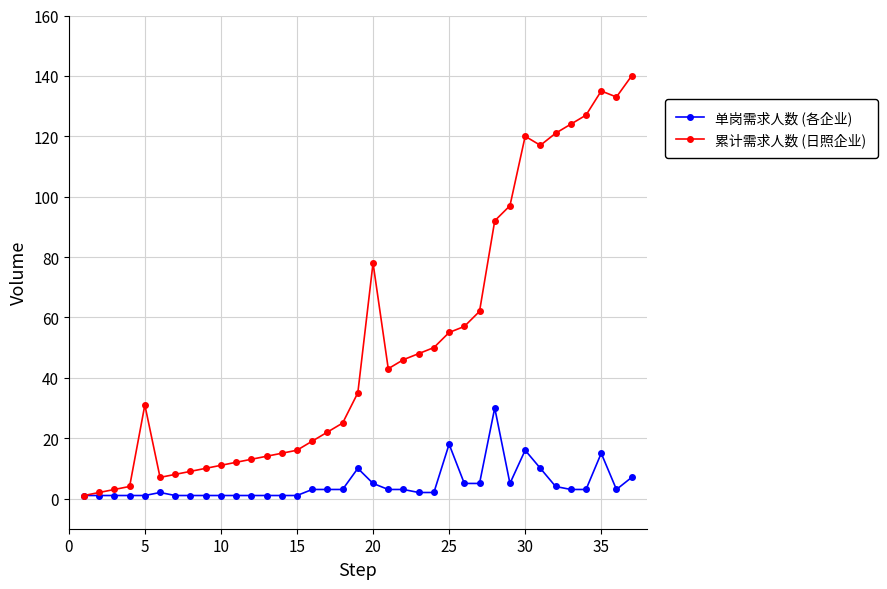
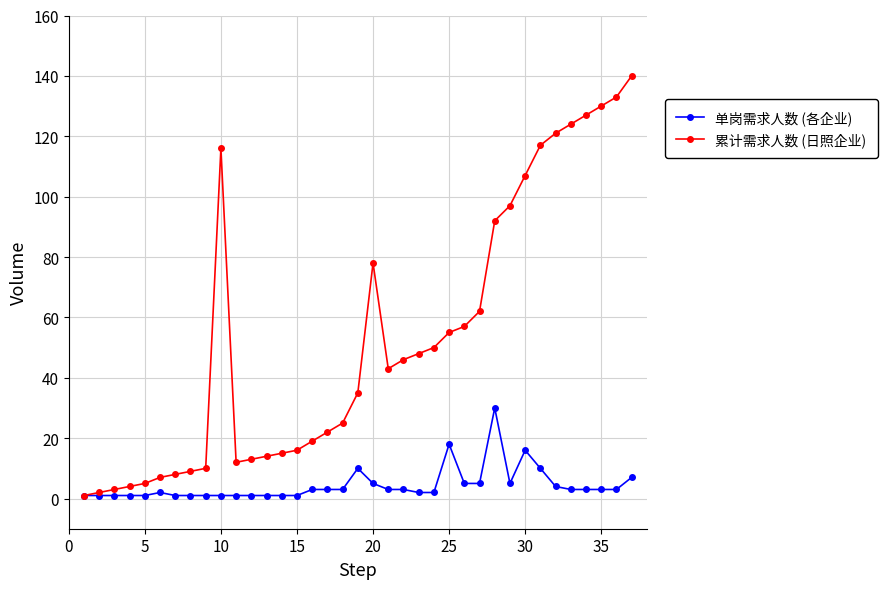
  {
    "单岗需求人数 (各企业)": {
      "5": 1,
      "10": 1,
      "15": 1,
      "20": 5,
      "25": 18,
      "30": 16,
-     "35": 15
+     "35": 3
    },
    "累计需求人数 (日照企业)": {
-     "5": 31,
-     "10": 11,
+     "5": 5,
+     "10": 116,
      "15": 16,
      "20": 78,
      "25": 55,
-     "30": 120,
-     "35": 135
+     "30": 107,
+     "35": 130
    }
  }
